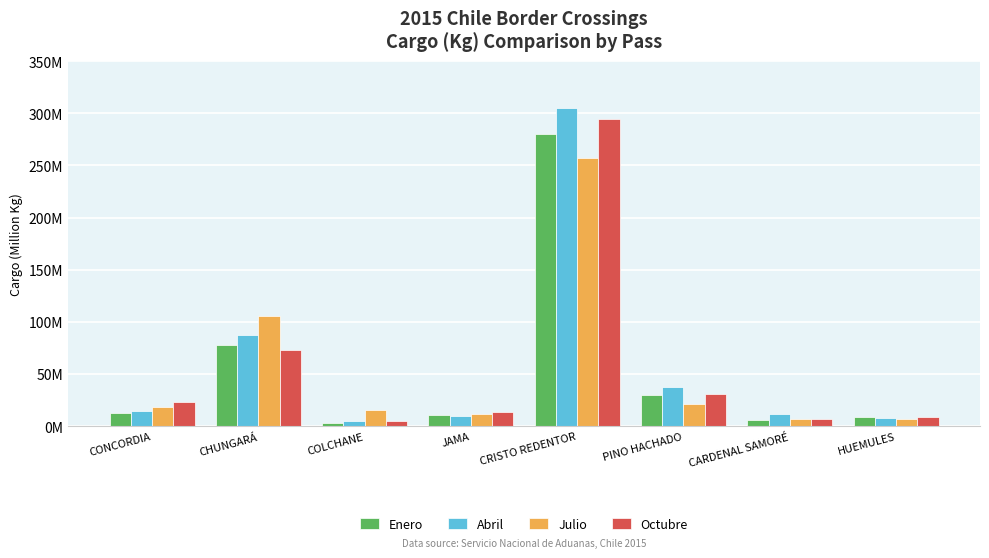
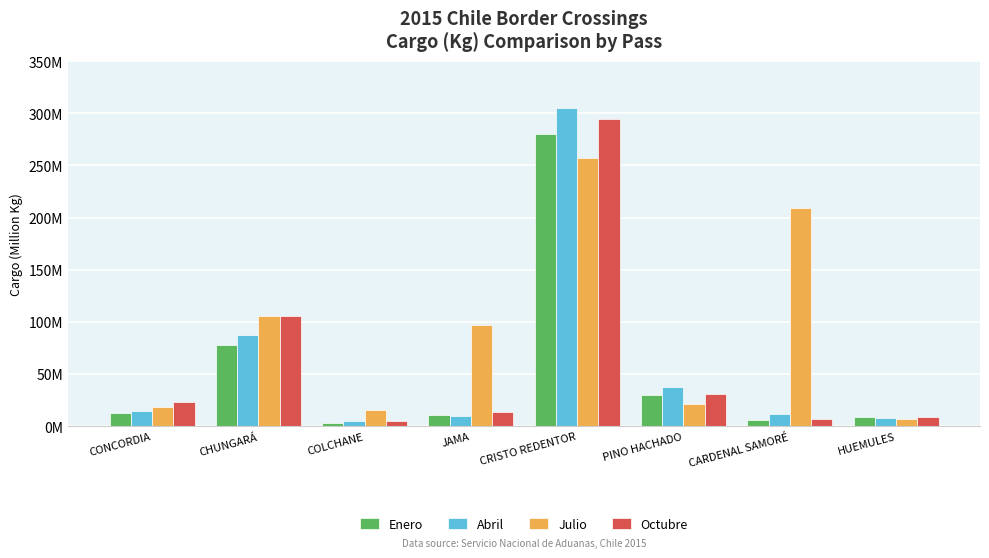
  {
    "Enero": {
      "CONCORDIA": 13000000,
      "CHUNGARÁ": 78000000,
      "COLCHANE": 3000000,
      "JAMA": 11000000,
      "CRISTO REDENTOR": 280000000,
      "PINO HACHADO": 30000000,
      "CARDENAL SAMORÉ": 6000000,
      "HUEMULES": 9000000
    },
    "Abril": {
      "CONCORDIA": 15000000,
      "CHUNGARÁ": 87000000,
      "COLCHANE": 5000000,
      "JAMA": 10000000,
      "CRISTO REDENTOR": 305000000,
      "PINO HACHADO": 38000000,
      "CARDENAL SAMORÉ": 12000000,
      "HUEMULES": 8000000
    },
    "Julio": {
      "CONCORDIA": 19000000,
      "CHUNGARÁ": 106000000,
      "COLCHANE": 16000000,
-     "JAMA": 12000000,
+     "JAMA": 97000000,
      "CRISTO REDENTOR": 257000000,
      "PINO HACHADO": 21000000,
-     "CARDENAL SAMORÉ": 7000000,
+     "CARDENAL SAMORÉ": 209000000,
      "HUEMULES": 7000000
    },
    "Octubre": {
      "CONCORDIA": 23000000,
-     "CHUNGARÁ": 73000000,
+     "CHUNGARÁ": 105000000,
      "COLCHANE": 5000000,
      "JAMA": 13000000,
      "CRISTO REDENTOR": 295000000,
      "PINO HACHADO": 31000000,
      "CARDENAL SAMORÉ": 7000000,
      "HUEMULES": 9000000
    }
  }
